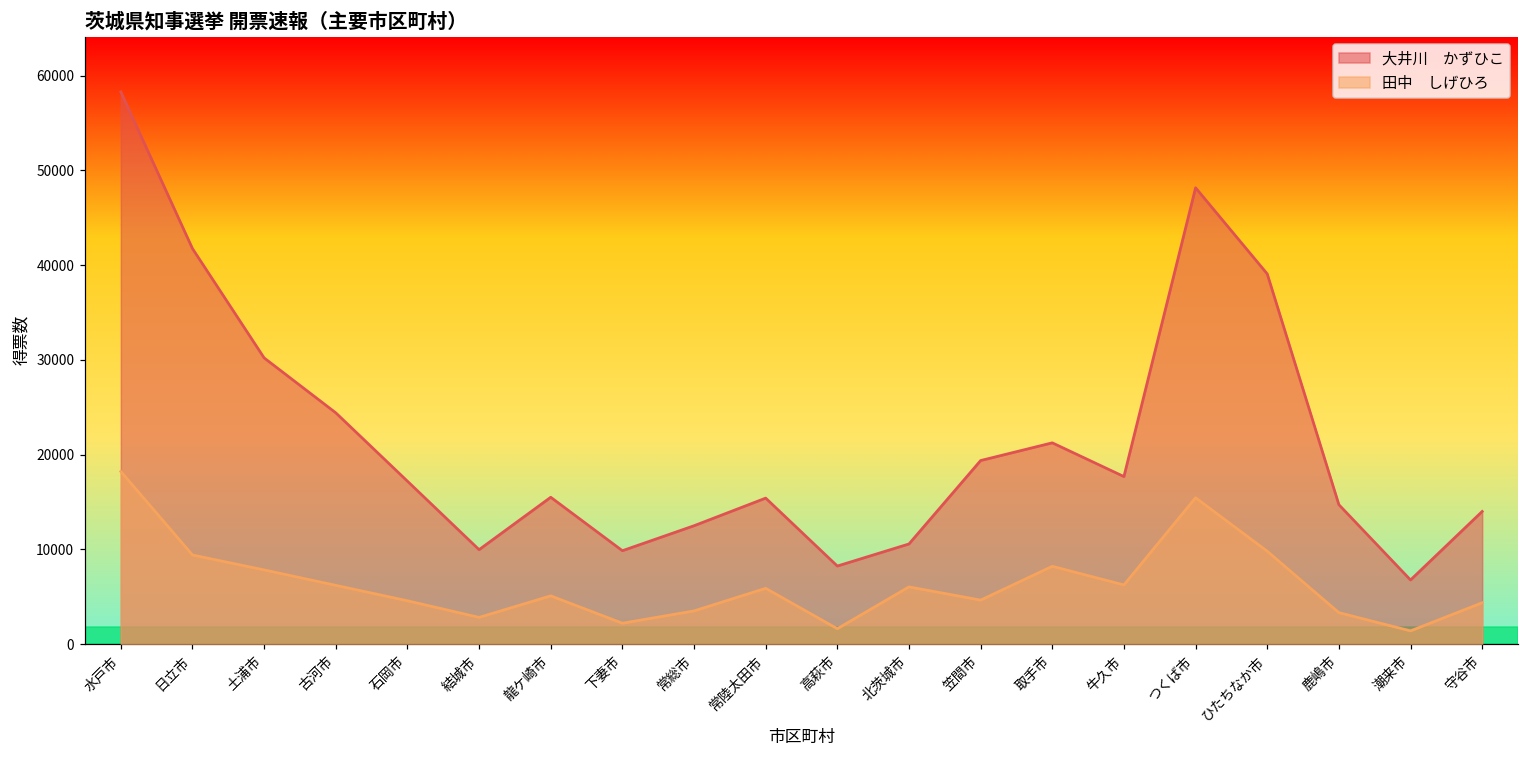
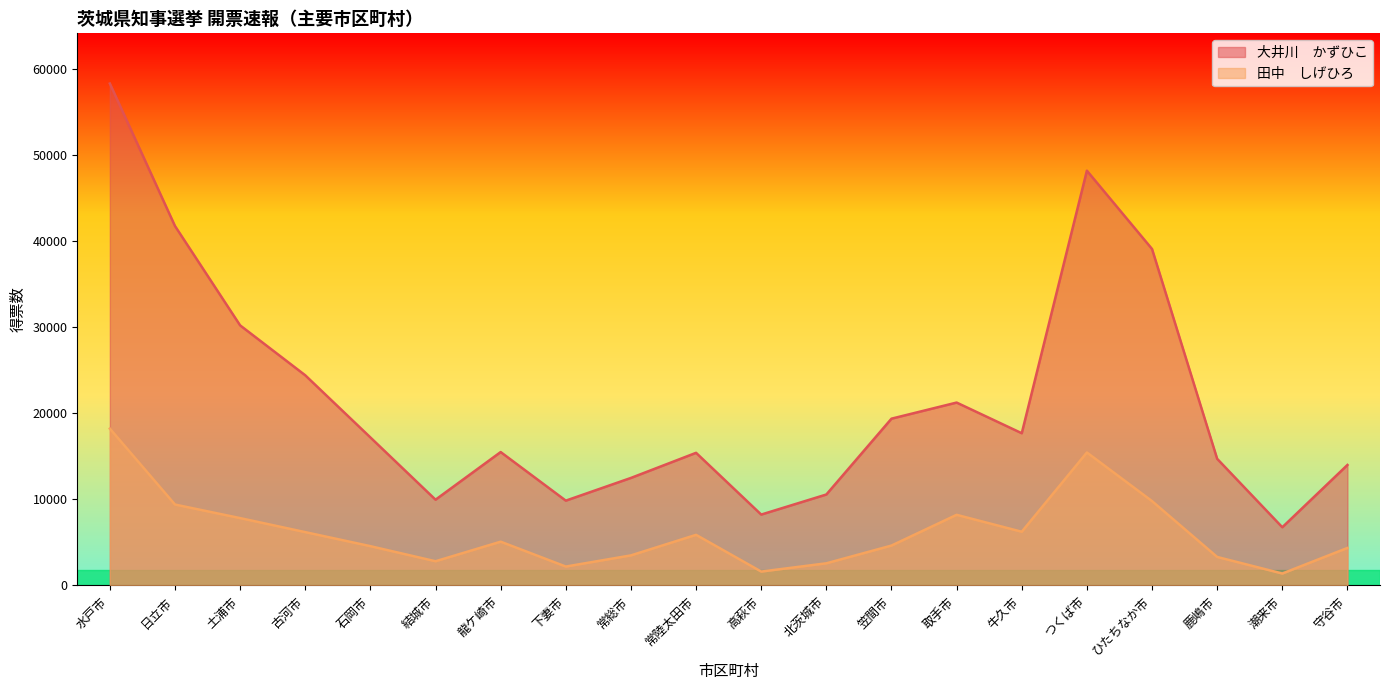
  {
    "大井川 かずひこ": {
      "水戸市": 58000,
      "日立市": 42000,
      "土浦市": 30000,
      "古河市": 24000,
      "石岡市": 17000,
      "結城市": 10000,
      "龍ケ崎市": 15000,
      "下妻市": 10000,
      "常総市": 12000,
      "常陸太田市": 15000,
      "高萩市": 8000,
      "北茨城市": 11000,
      "笠間市": 19000,
      "取手市": 21000,
      "牛久市": 18000,
      "つくば市": 48000,
      "ひたちなか市": 39000,
      "鹿嶋市": 15000,
      "潮来市": 7000,
      "守谷市": 14000
    },
    "田中 しげひろ": {
      "水戸市": 18000,
      "日立市": 9000,
      "土浦市": 8000,
      "古河市": 6000,
      "石岡市": 5000,
      "結城市": 3000,
      "龍ケ崎市": 5000,
      "下妻市": 2000,
      "常総市": 3000,
      "常陸太田市": 6000,
-     "北茨城市": 6000,
+     "北茨城市": 3000,
      "笠間市": 5000,
      "取手市": 8000,
      "牛久市": 6000,
      "つくば市": 15000,
      "ひたちなか市": 10000,
      "鹿嶋市": 3000,
      "守谷市": 4000
    }
  }
